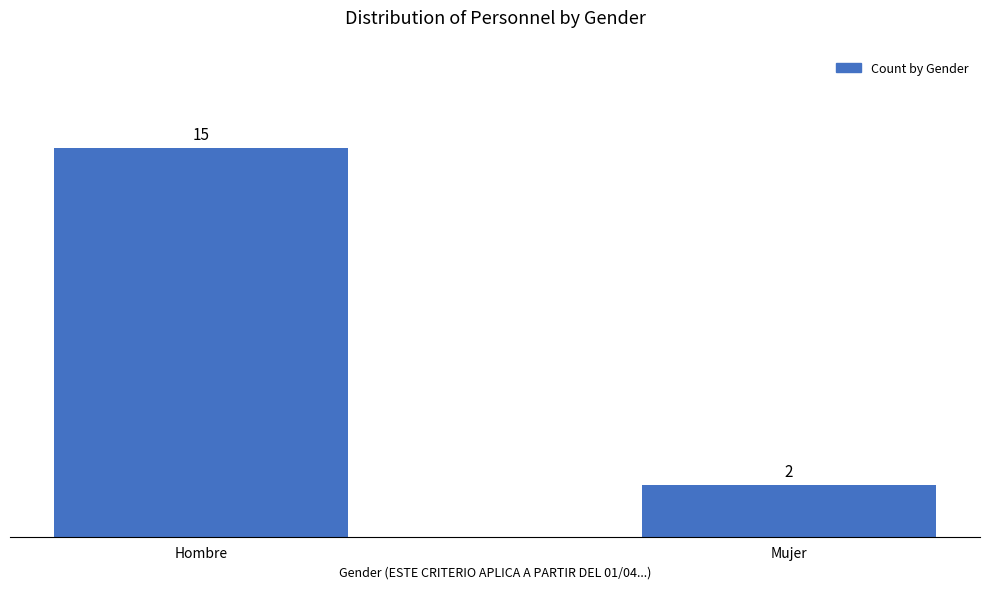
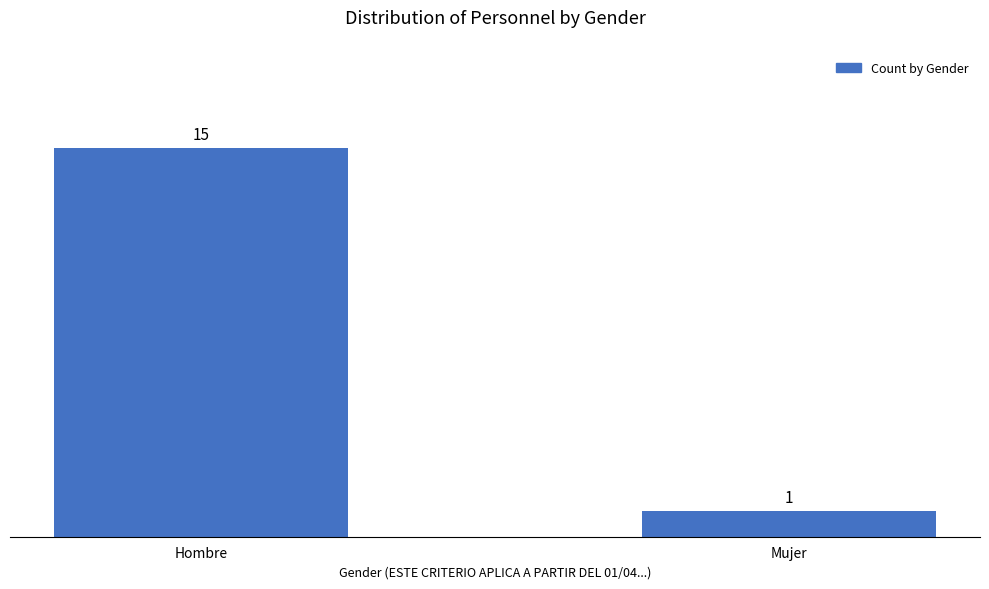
  {
    "Hombre": 15,
-   "Mujer": 2
+   "Mujer": 1
  }
